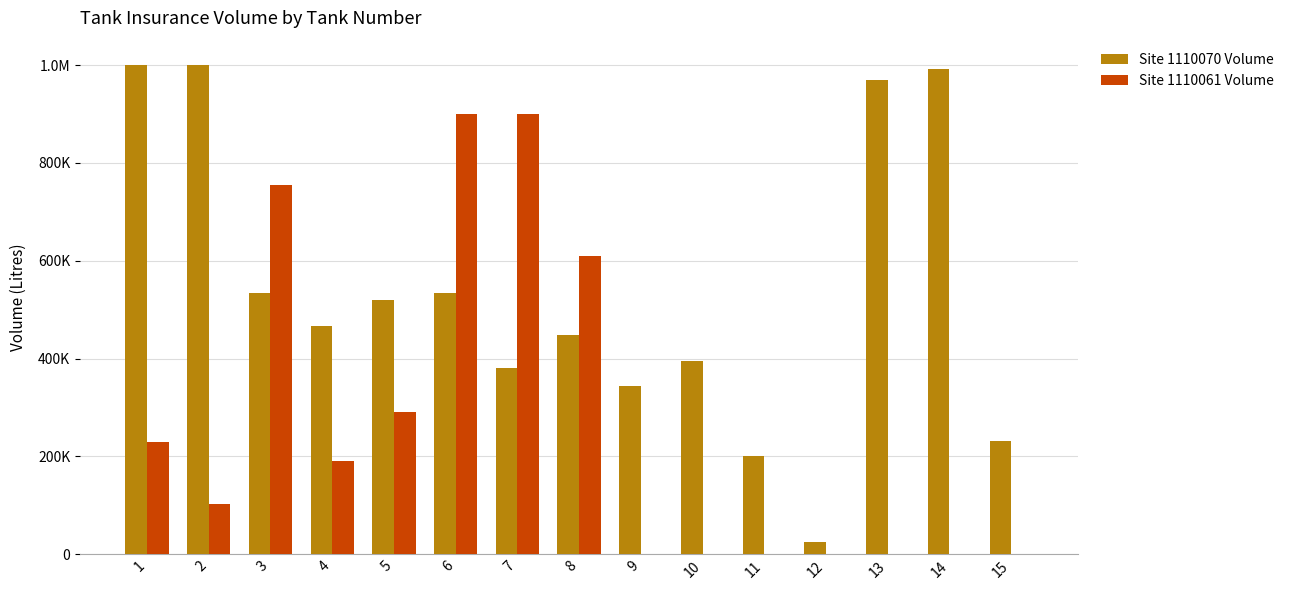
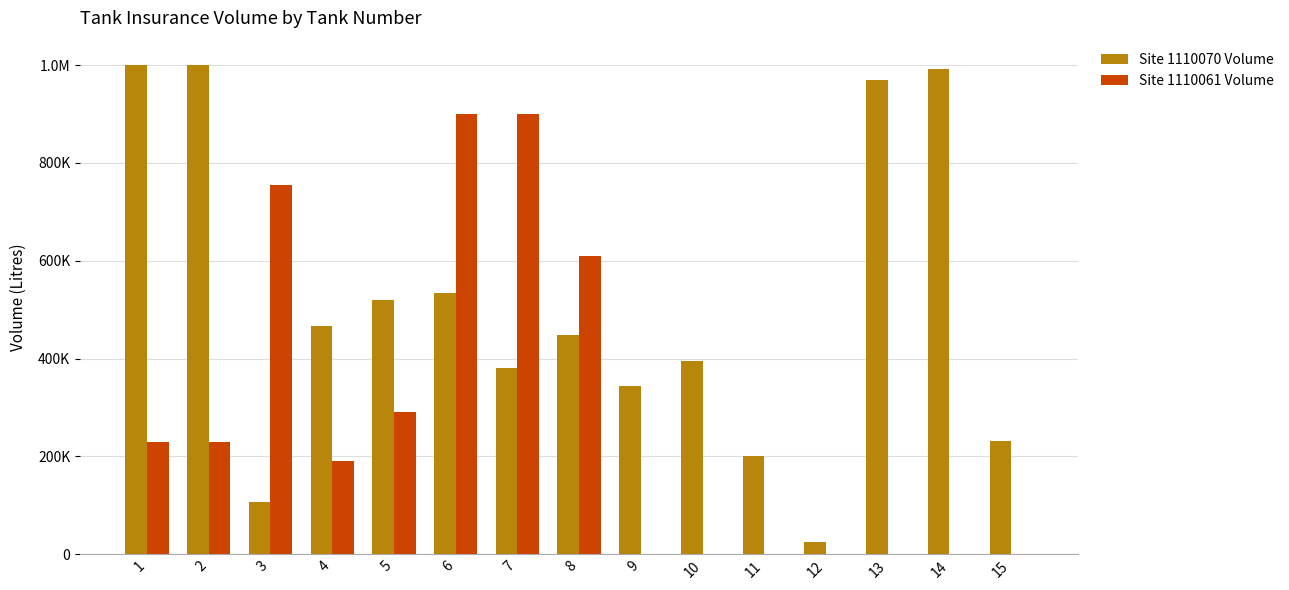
  {
    "Site 1110070 Volume": {
      "1": 1000000,
      "2": 1000000,
-     "3": 540000,
+     "3": 110000,
      "4": 470000,
      "5": 520000,
      "6": 540000,
      "7": 380000,
      "8": 450000,
      "9": 340000,
      "10": 400000,
      "11": 200000,
      "12": 20000,
      "13": 970000,
      "14": 990000,
      "15": 230000
    },
    "Site 1110061 Volume": {
      "1": 230000,
-     "2": 100000,
+     "2": 230000,
      "3": 750000,
      "4": 190000,
      "5": 290000,
      "6": 900000,
      "7": 900000,
      "8": 610000,
      "9": 0,
      "10": 0,
      "11": 0,
      "12": 0,
      "13": 0,
      "14": 0,
      "15": 0
    }
  }
